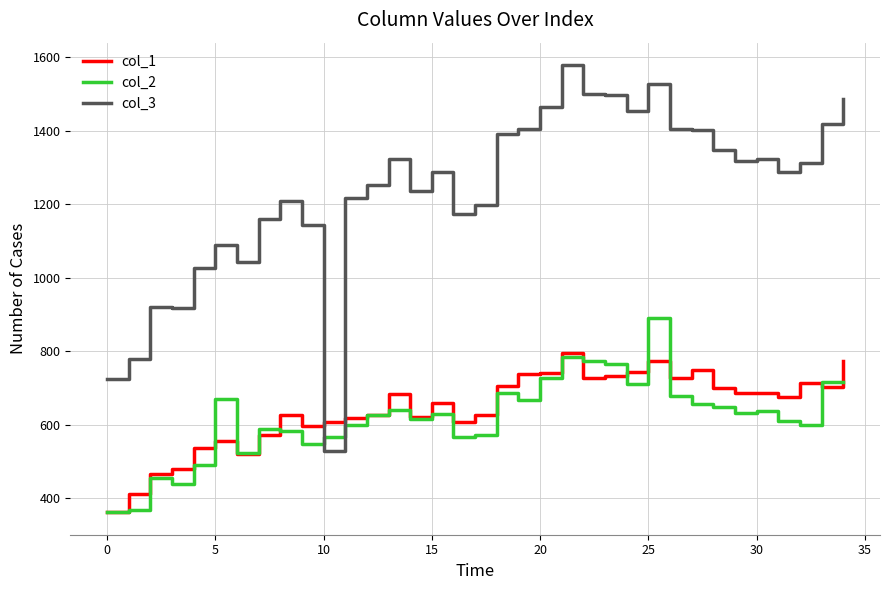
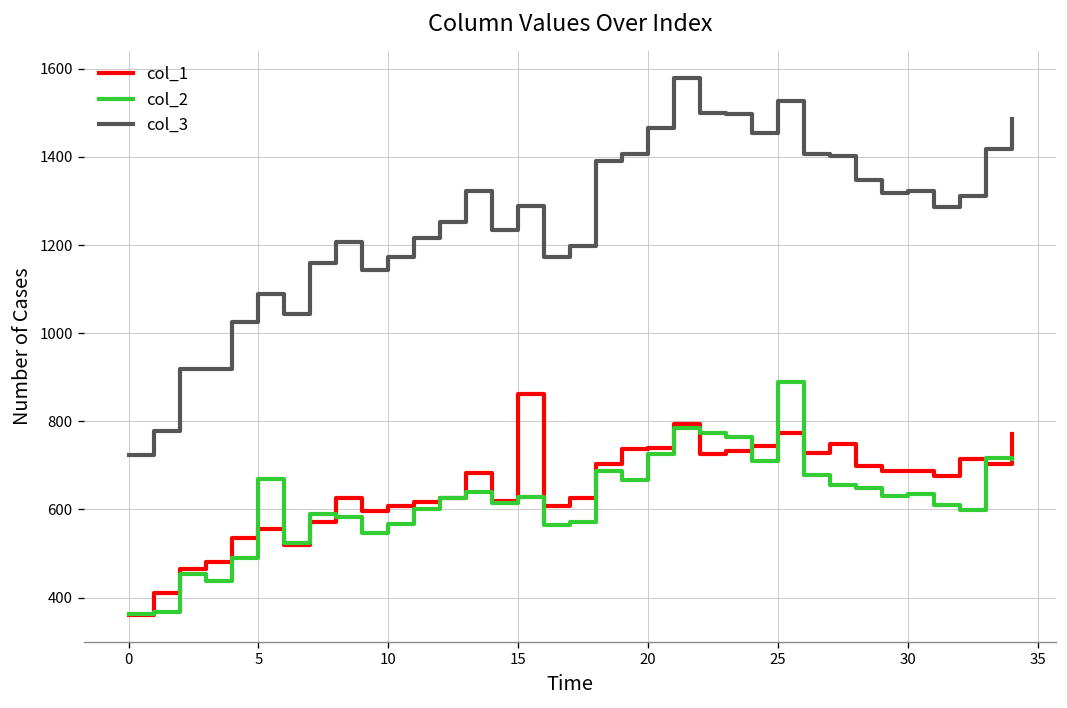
  {
    "col_1": {
      "5": 560,
      "10": 610,
-     "15": 660,
+     "15": 860,
      "20": 740,
      "25": 770,
      "30": 690
    },
    "col_2": {
      "5": 670,
      "10": 570,
      "15": 630,
      "20": 730,
      "25": 890,
      "30": 640
    },
    "col_3": {
      "0": 720,
      "5": 1090,
-     "10": 530,
+     "10": 1170,
      "15": 1290,
      "20": 1470,
      "25": 1530,
      "30": 1320
    }
  }
